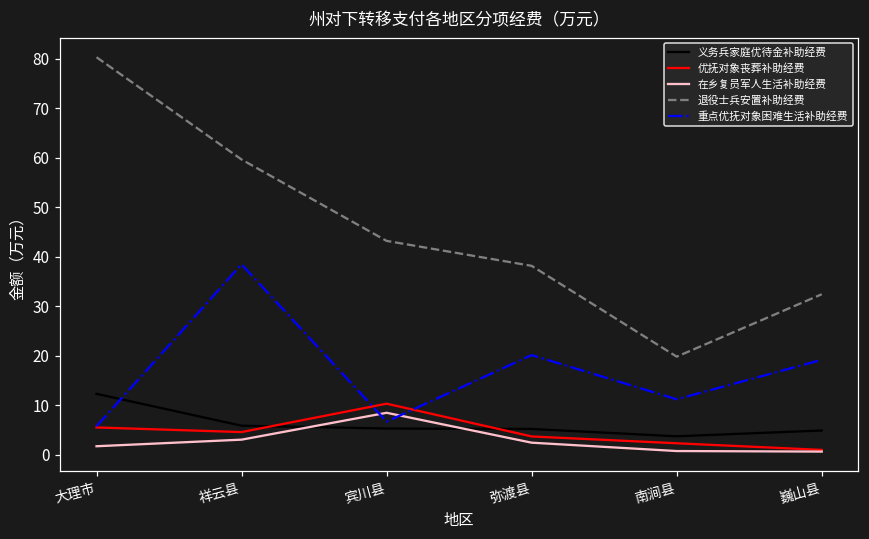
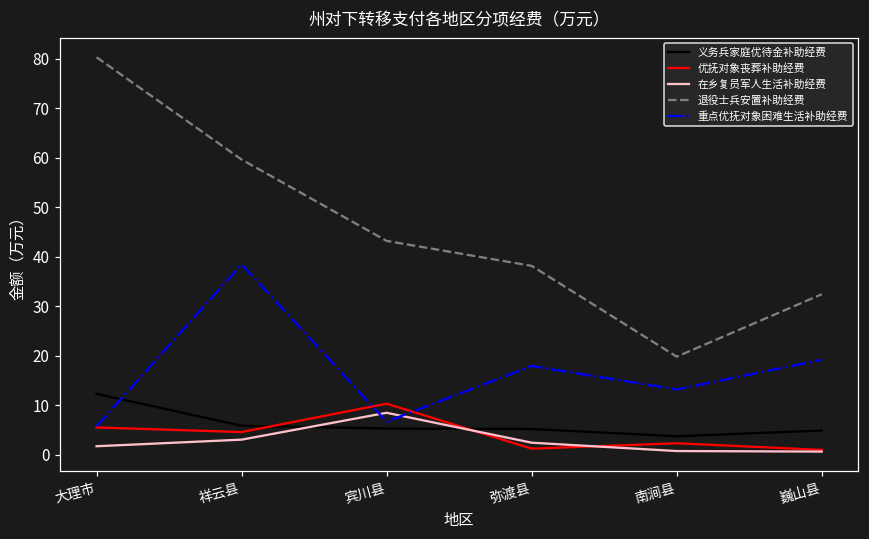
  {
    "义务兵家庭优待金补助经费": {
      "大理市": 12,
      "祥云县": 6,
      "宾川县": 5,
      "弥渡县": 5,
      "南涧县": 4,
      "巍山县": 5
    },
    "优抚对象丧葬补助经费": {
      "祥云县": 5,
      "宾川县": 10,
-     "弥渡县": 4,
+     "弥渡县": 1,
      "南涧县": 2
    },
    "在乡复员军人生活补助经费": {
      "大理市": 2,
      "祥云县": 3,
      "宾川县": 9,
      "弥渡县": 2,
      "南涧县": 1
    },
    "退役士兵安置补助经费": {
      "大理市": 80,
      "祥云县": 60,
      "宾川县": 43,
      "弥渡县": 38,
      "南涧县": 20,
      "巍山县": 32
    },
    "重点优抚对象困难生活补助经费": {
      "祥云县": 39,
      "宾川县": 7,
-     "弥渡县": 20,
-     "南涧县": 11,
+     "弥渡县": 18,
+     "南涧县": 13,
      "巍山县": 19
    }
  }
